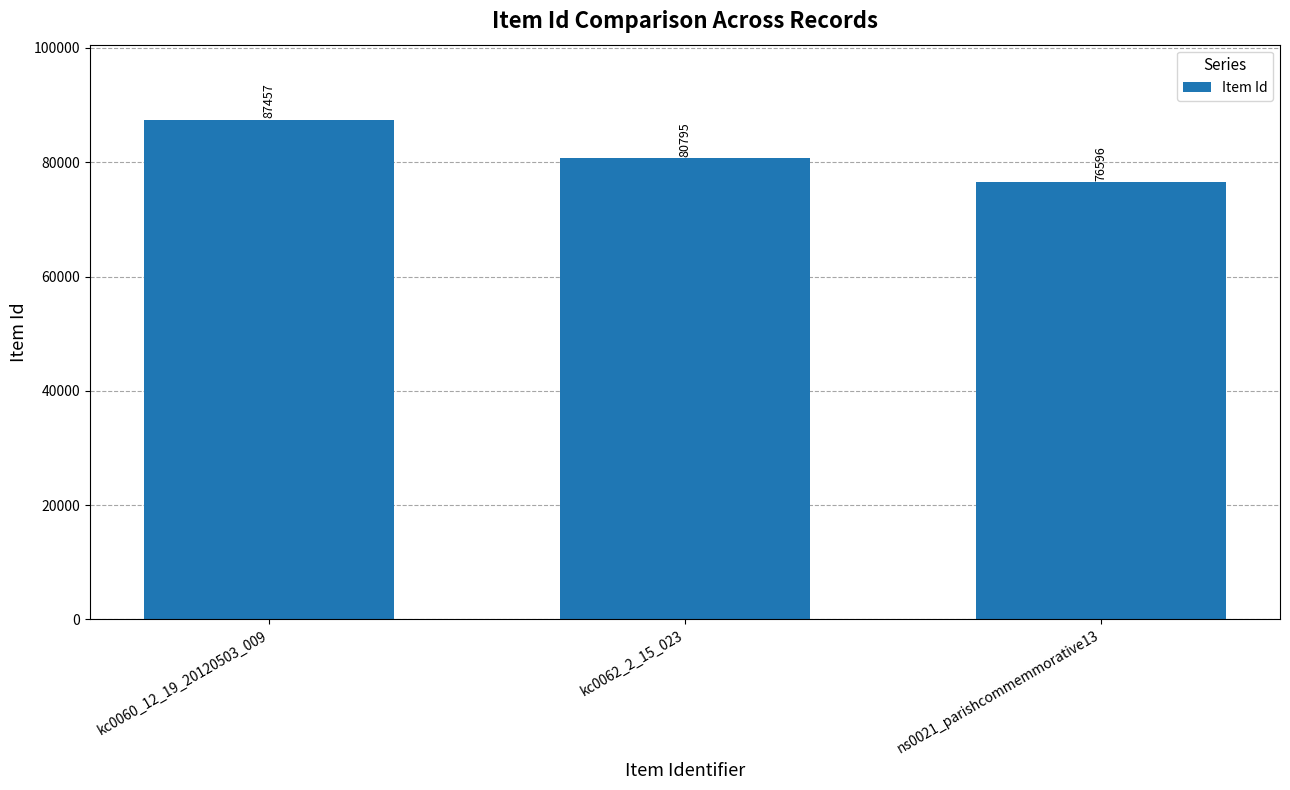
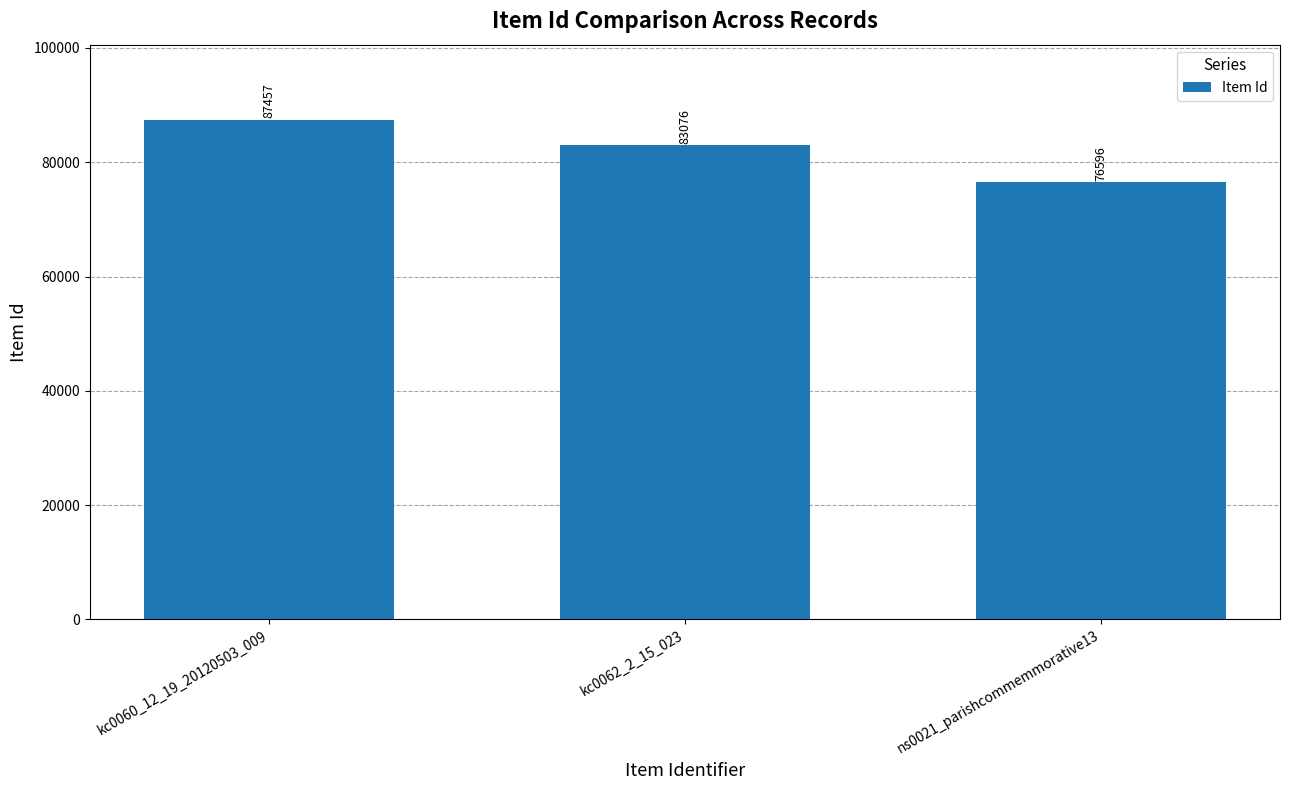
  {
    "kc0060_12_19_20120503_009": 87457,
-   "kc0062_2_15_023": 80795,
+   "kc0062_2_15_023": 83076,
    "ns0021_parishcommemmorative13": 76596
  }
